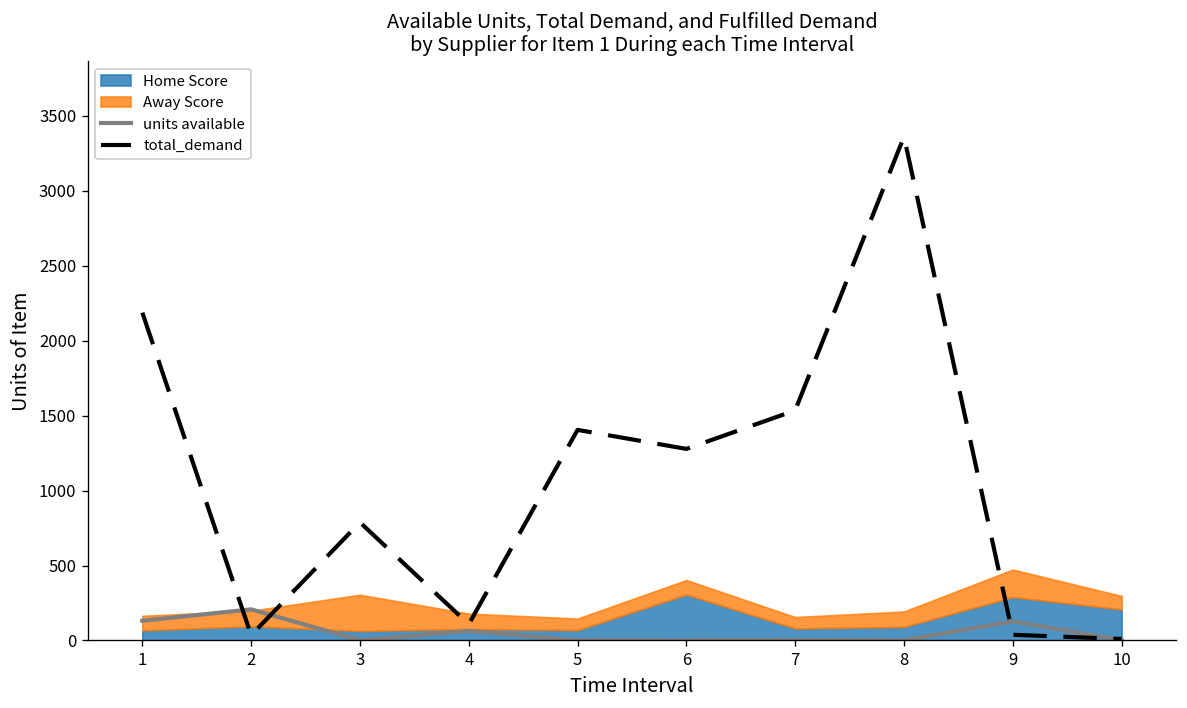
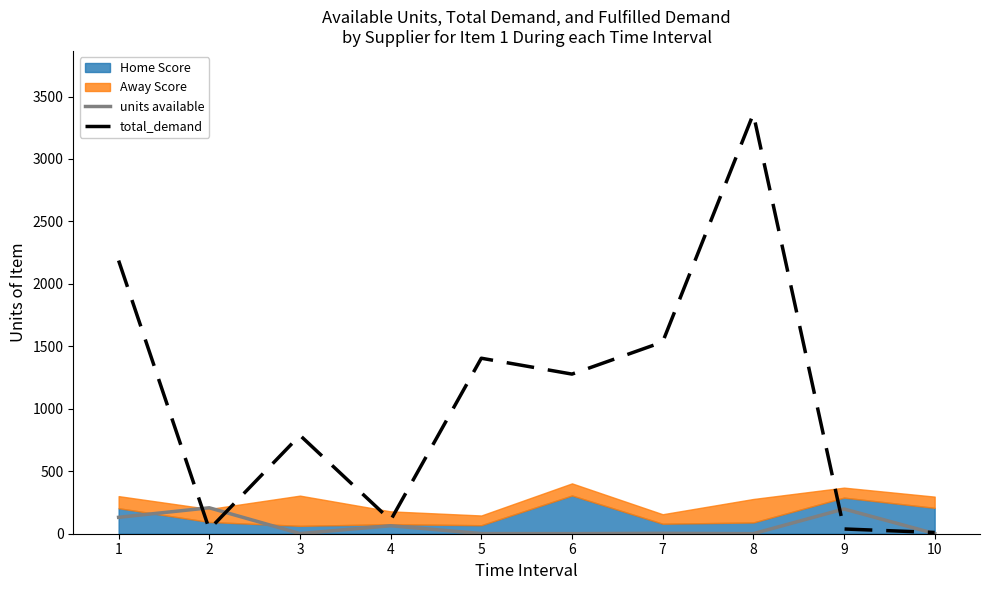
  {
    "Home Score": {
-     "1": 70,
+     "1": 200,
      "2": 90,
      "3": 60,
      "5": 70,
      "6": 310,
      "7": 80,
      "8": 90,
      "9": 290,
      "10": 210
    },
    "units available": {
      "1": 130,
      "3": 0,
      "5": 0,
      "6": 0,
      "7": 0,
      "8": 0,
-     "9": 130
+     "9": 200
    },
    "total_demand": {
      "1": 2190,
      "2": 40,
      "3": 790,
      "4": 110,
      "5": 1410,
      "6": 1280,
      "7": 1540,
      "8": 3360,
      "9": 40
    },
    "Away Score": {
      "1": 100,
      "3": 240,
      "4": 100,
      "5": 80,
      "6": 100,
      "7": 80,
-     "8": 100,
-     "9": 180,
+     "8": 190,
+     "9": 80,
      "10": 90
    }
  }
